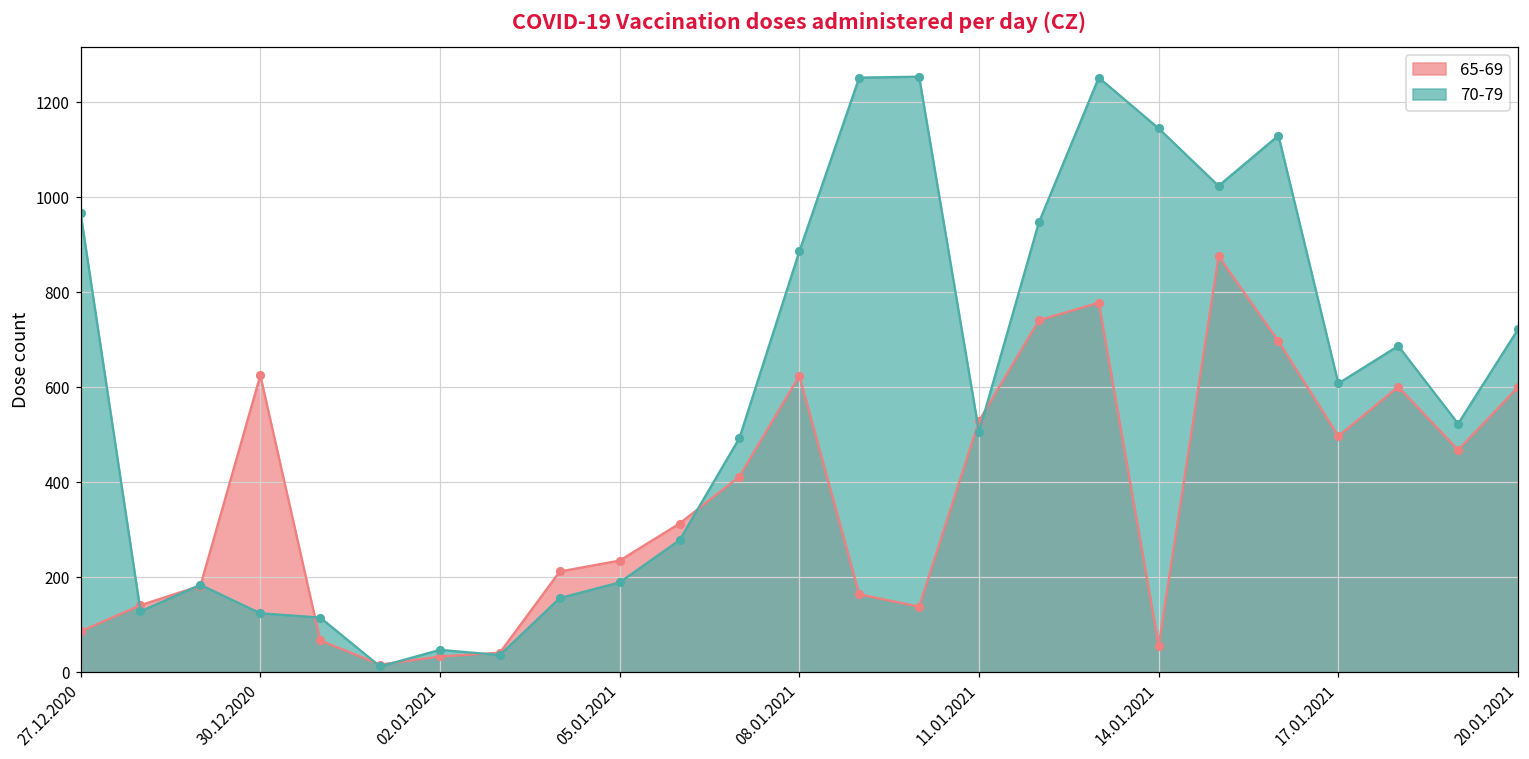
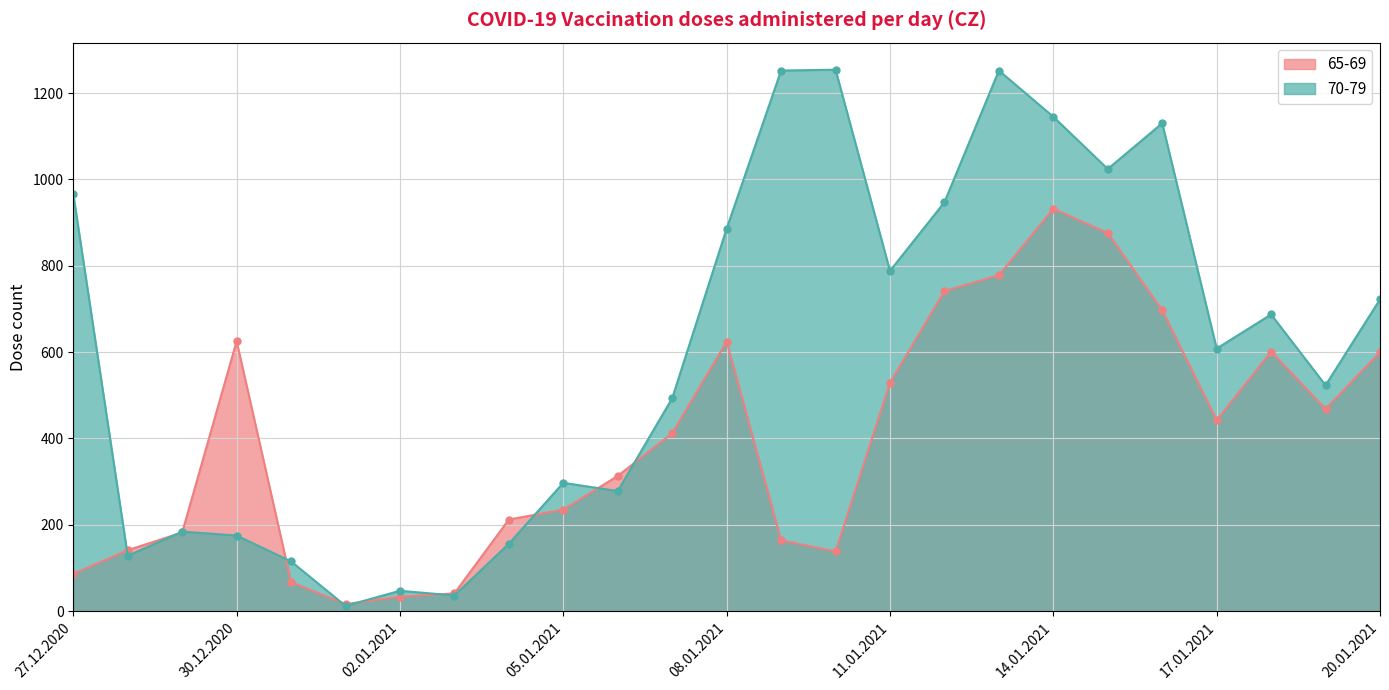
  {
    "65-69": {
      "27.12.2020": 90,
      "30.12.2020": 630,
      "02.01.2021": 30,
      "05.01.2021": 240,
      "08.01.2021": 620,
      "11.01.2021": 530,
-     "14.01.2021": 60,
-     "17.01.2021": 500,
+     "14.01.2021": 930,
+     "17.01.2021": 440,
      "20.01.2021": 600
    },
    "70-79": {
      "27.12.2020": 970,
-     "30.12.2020": 120,
+     "30.12.2020": 180,
      "02.01.2021": 50,
-     "05.01.2021": 190,
+     "05.01.2021": 300,
      "08.01.2021": 890,
-     "11.01.2021": 510,
+     "11.01.2021": 790,
      "14.01.2021": 1150,
      "17.01.2021": 610,
      "20.01.2021": 720
    }
  }
